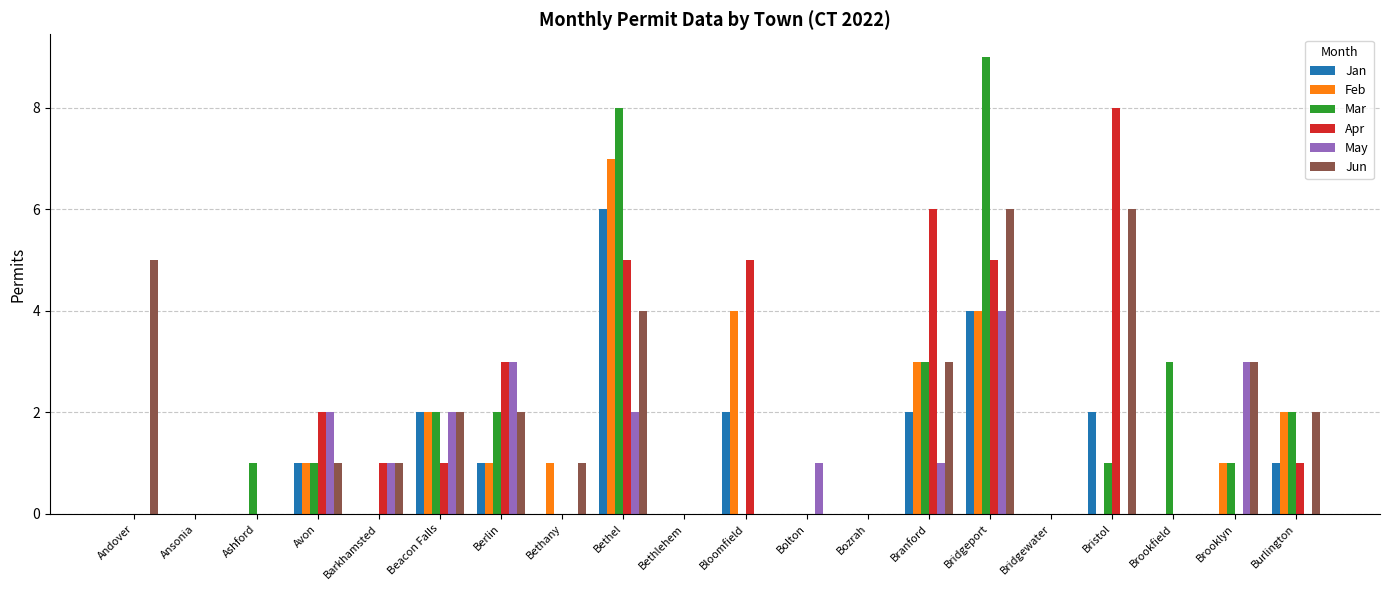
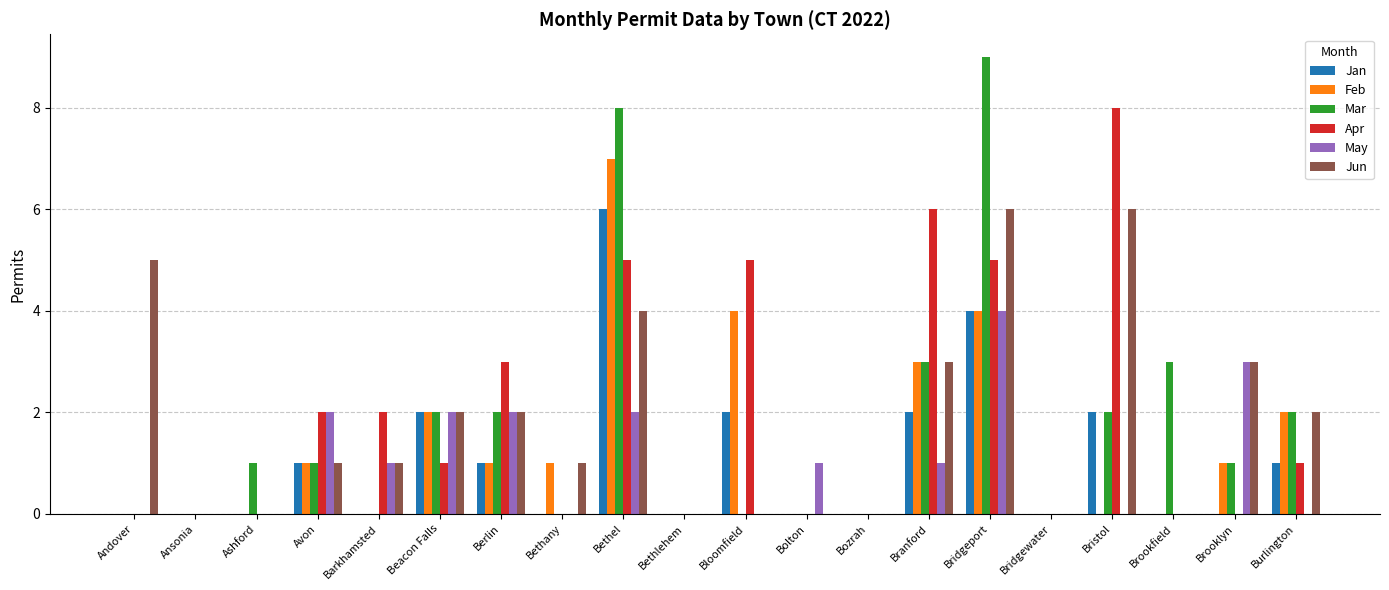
  {
    "Jan": {
      "Andover": 0,
      "Ansonia": 0,
      "Ashford": 0,
      "Avon": 1,
      "Barkhamsted": 0,
      "Beacon Falls": 2,
      "Berlin": 1,
      "Bethany": 0,
      "Bethel": 6,
      "Bethlehem": 0,
      "Bloomfield": 2,
      "Bolton": 0,
      "Bozrah": 0,
      "Branford": 2,
      "Bridgeport": 4,
      "Bridgewater": 0,
      "Bristol": 2,
      "Brookfield": 0,
      "Brooklyn": 0,
      "Burlington": 1
    },
    "Feb": {
      "Andover": 0,
      "Ansonia": 0,
      "Ashford": 0,
      "Avon": 1,
      "Barkhamsted": 0,
      "Beacon Falls": 2,
      "Berlin": 1,
      "Bethany": 1,
      "Bethel": 7,
      "Bethlehem": 0,
      "Bloomfield": 4,
      "Bolton": 0,
      "Bozrah": 0,
      "Branford": 3,
      "Bridgeport": 4,
      "Bridgewater": 0,
      "Bristol": 0,
      "Brookfield": 0,
      "Brooklyn": 1,
      "Burlington": 2
    },
    "Mar": {
      "Andover": 0,
      "Ansonia": 0,
      "Ashford": 1,
      "Avon": 1,
      "Barkhamsted": 0,
      "Beacon Falls": 2,
      "Berlin": 2,
      "Bethany": 0,
      "Bethel": 8,
      "Bethlehem": 0,
      "Bloomfield": 0,
      "Bolton": 0,
      "Bozrah": 0,
      "Branford": 3,
      "Bridgeport": 9,
      "Bridgewater": 0,
-     "Bristol": 1,
+     "Bristol": 2,
      "Brookfield": 3,
      "Brooklyn": 1,
      "Burlington": 2
    },
    "Apr": {
      "Andover": 0,
      "Ansonia": 0,
      "Ashford": 0,
      "Avon": 2,
-     "Barkhamsted": 1,
+     "Barkhamsted": 2,
      "Beacon Falls": 1,
      "Berlin": 3,
      "Bethany": 0,
      "Bethel": 5,
      "Bethlehem": 0,
      "Bloomfield": 5,
      "Bolton": 0,
      "Bozrah": 0,
      "Branford": 6,
      "Bridgeport": 5,
      "Bridgewater": 0,
      "Bristol": 8,
      "Brookfield": 0,
      "Brooklyn": 0,
      "Burlington": 1
    },
    "May": {
      "Andover": 0,
      "Ansonia": 0,
      "Ashford": 0,
      "Avon": 2,
      "Barkhamsted": 1,
      "Beacon Falls": 2,
-     "Berlin": 3,
+     "Berlin": 2,
      "Bethany": 0,
      "Bethel": 2,
      "Bethlehem": 0,
      "Bloomfield": 0,
      "Bolton": 1,
      "Bozrah": 0,
      "Branford": 1,
      "Bridgeport": 4,
      "Bridgewater": 0,
      "Bristol": 0,
      "Brookfield": 0,
      "Brooklyn": 3,
      "Burlington": 0
    },
    "Jun": {
      "Andover": 5,
      "Ansonia": 0,
      "Ashford": 0,
      "Avon": 1,
      "Barkhamsted": 1,
      "Beacon Falls": 2,
      "Berlin": 2,
      "Bethany": 1,
      "Bethel": 4,
      "Bethlehem": 0,
      "Bloomfield": 0,
      "Bolton": 0,
      "Bozrah": 0,
      "Branford": 3,
      "Bridgeport": 6,
      "Bridgewater": 0,
      "Bristol": 6,
      "Brookfield": 0,
      "Brooklyn": 3,
      "Burlington": 2
    }
  }
